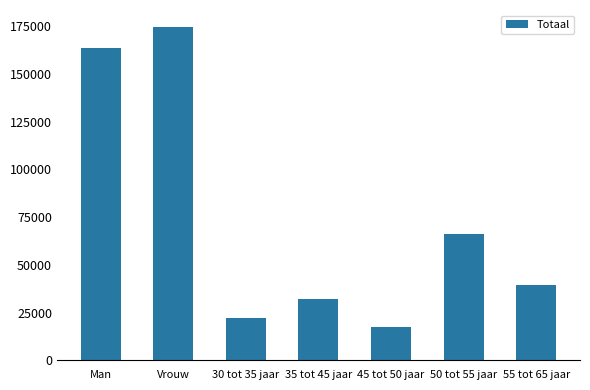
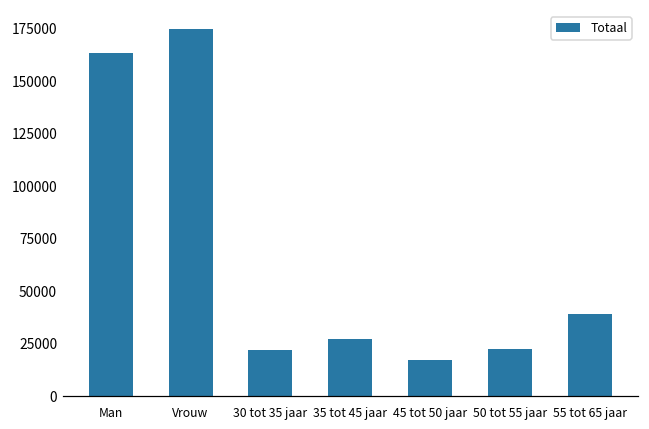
  {
    "Man": 164000,
    "Vrouw": 175000,
    "30 tot 35 jaar": 22000,
-   "35 tot 45 jaar": 32000,
+   "35 tot 45 jaar": 27000,
    "45 tot 50 jaar": 18000,
-   "50 tot 55 jaar": 66000,
+   "50 tot 55 jaar": 23000,
    "55 tot 65 jaar": 39000
  }
